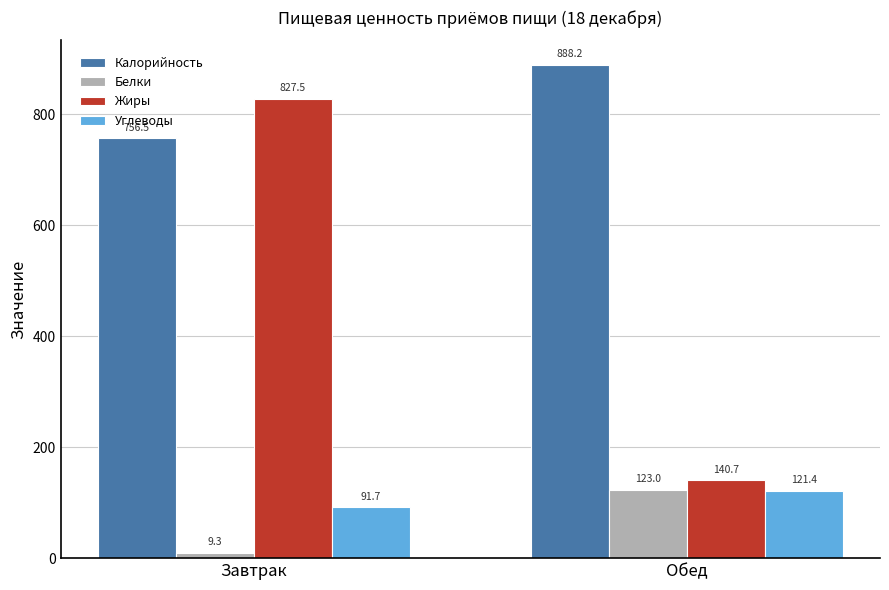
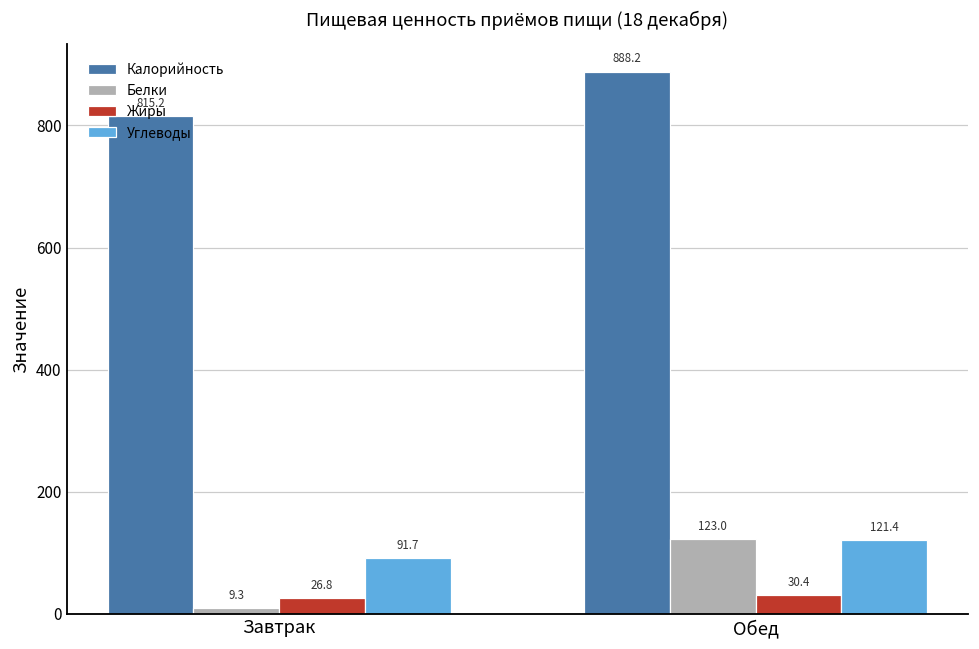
  {
    "Калорийность": {
-     "Завтрак": 756.5,
+     "Завтрак": 815.2,
      "Обед": 888.2
    },
    "Белки": {
      "Завтрак": 9.3,
      "Обед": 123.0
    },
    "Жиры": {
-     "Завтрак": 827.5,
-     "Обед": 140.7
+     "Завтрак": 26.8,
+     "Обед": 30.4
    },
    "Углеводы": {
      "Завтрак": 91.7,
      "Обед": 121.4
    }
  }
